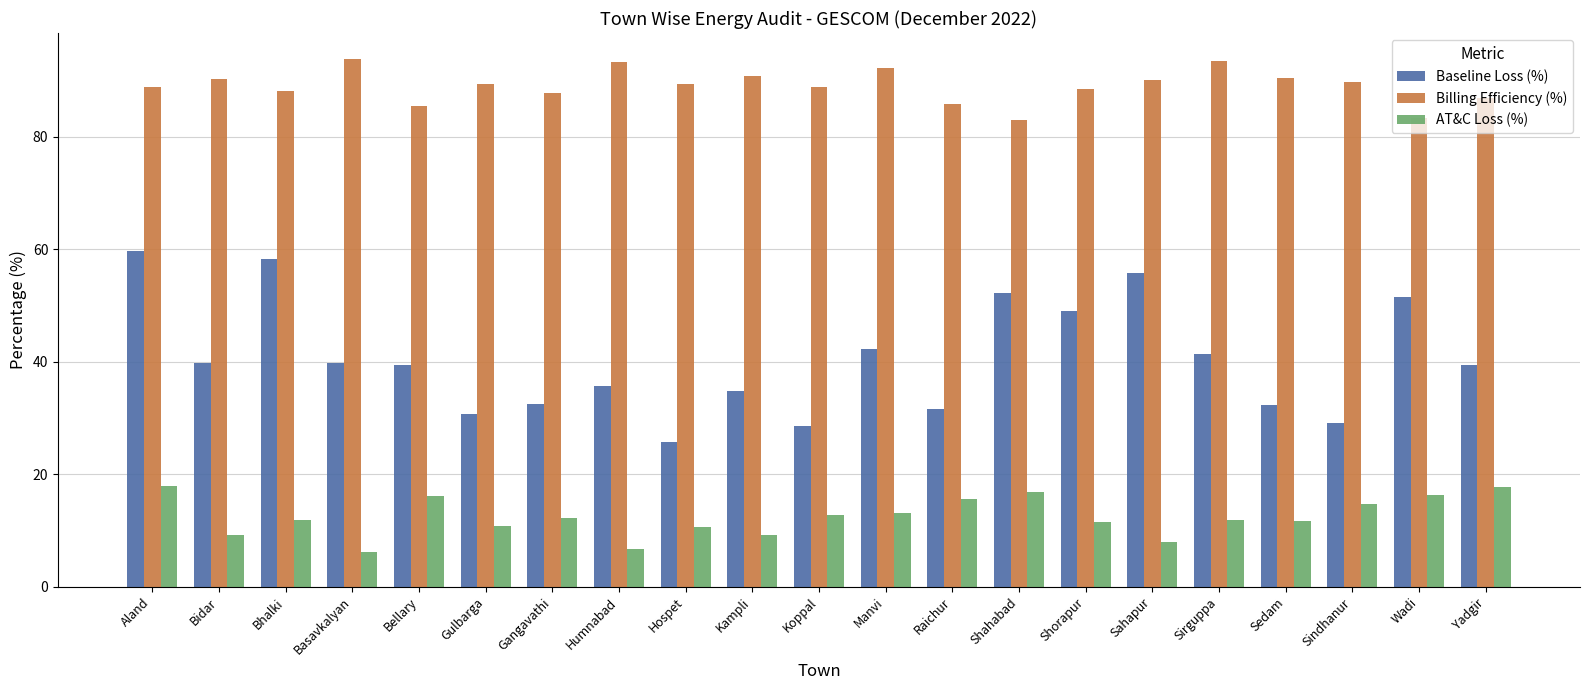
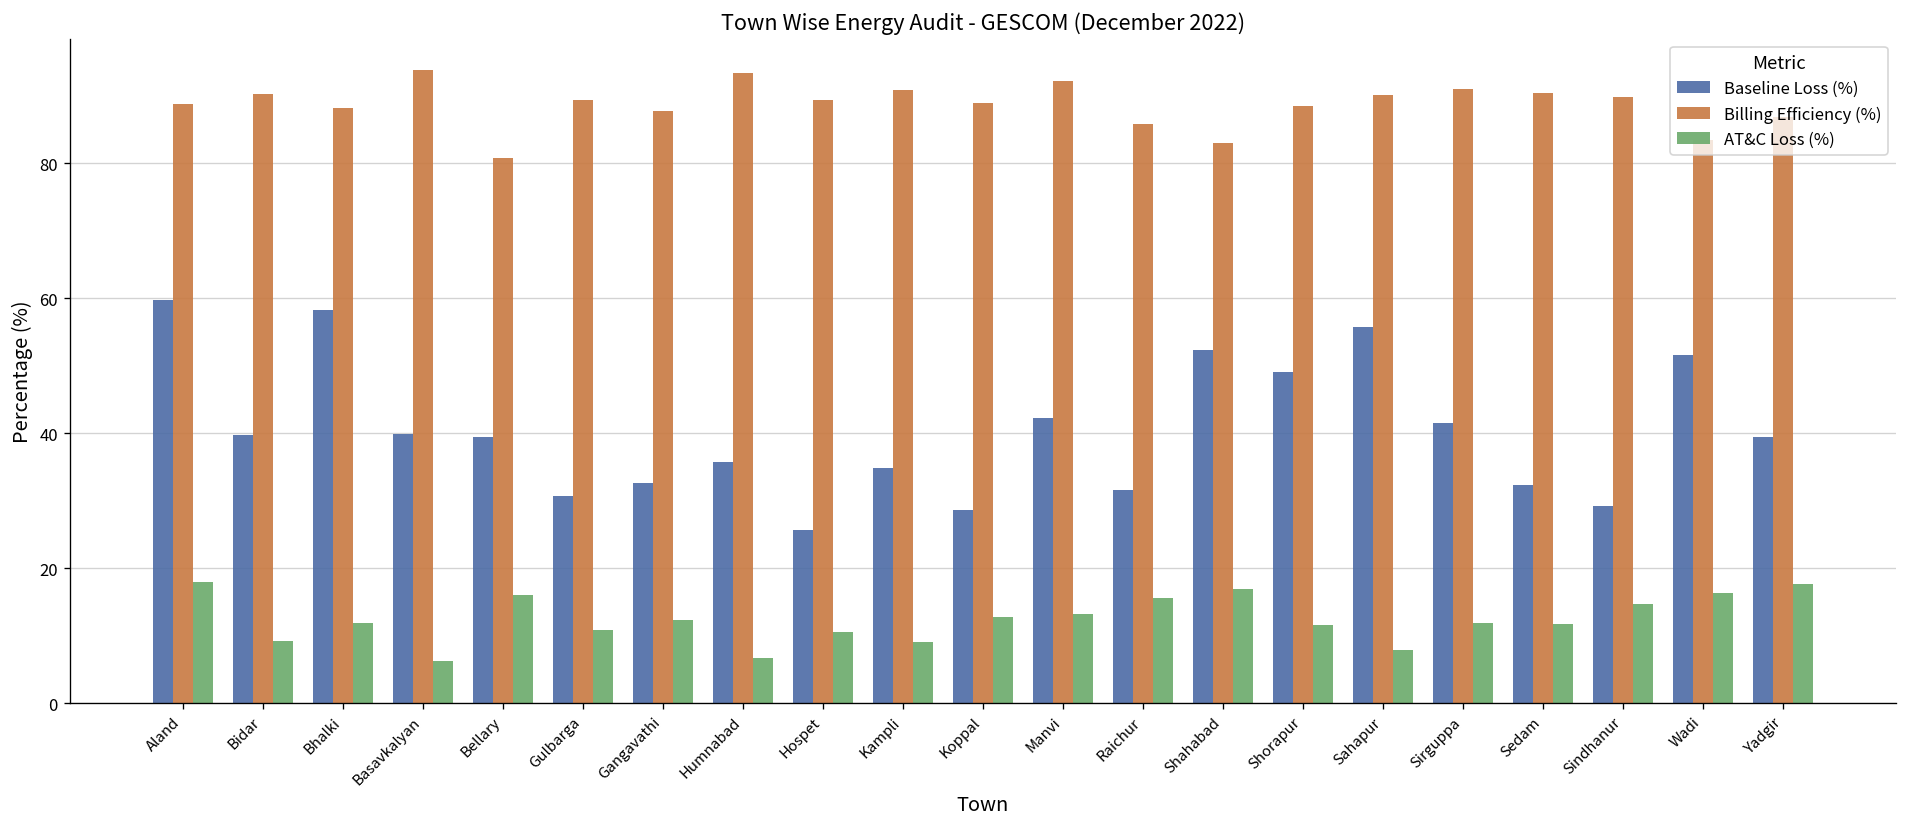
  {
    "Baseline Loss (%)": {
      "Aland": 60,
      "Bidar": 40,
      "Bhalki": 58,
      "Basavkalyan": 40,
      "Bellary": 39,
      "Gulbarga": 31,
      "Gangavathi": 33,
      "Humnabad": 36,
      "Hospet": 26,
      "Kampli": 35,
      "Koppal": 29,
      "Manvi": 42,
      "Raichur": 32,
      "Shahabad": 52,
      "Shorapur": 49,
      "Sahapur": 56,
      "Sirguppa": 41,
      "Sedam": 32,
      "Sindhanur": 29,
      "Wadi": 52,
      "Yadgir": 39
    },
    "Billing Efficiency (%)": {
      "Aland": 89,
      "Bidar": 90,
      "Bhalki": 88,
      "Basavkalyan": 94,
-     "Bellary": 85,
+     "Bellary": 81,
      "Gulbarga": 89,
      "Gangavathi": 88,
      "Humnabad": 93,
      "Hospet": 89,
      "Kampli": 91,
      "Koppal": 89,
      "Manvi": 92,
      "Raichur": 86,
      "Shahabad": 83,
      "Shorapur": 88,
      "Sahapur": 90,
-     "Sirguppa": 94,
+     "Sirguppa": 91,
      "Sedam": 90,
      "Sindhanur": 90
    },
    "AT&C Loss (%)": {
      "Aland": 18,
      "Bidar": 9,
      "Bhalki": 12,
      "Basavkalyan": 6,
      "Bellary": 16,
      "Gulbarga": 11,
      "Gangavathi": 12,
      "Humnabad": 7,
      "Hospet": 11,
      "Kampli": 9,
      "Koppal": 13,
      "Manvi": 13,
      "Raichur": 16,
      "Shahabad": 17,
      "Shorapur": 12,
      "Sahapur": 8,
      "Sirguppa": 12,
      "Sedam": 12,
      "Sindhanur": 15,
      "Wadi": 16,
      "Yadgir": 18
    }
  }
